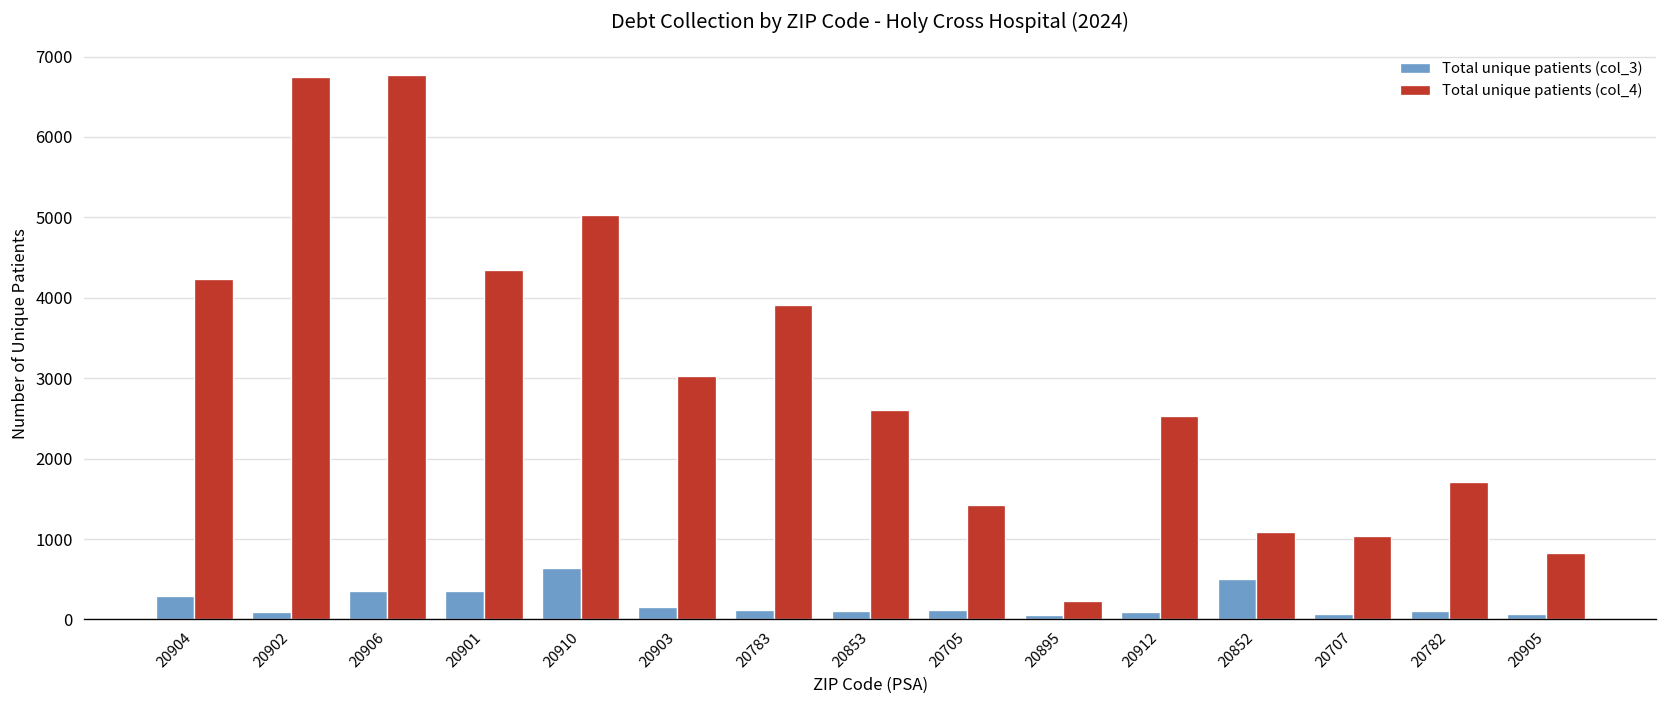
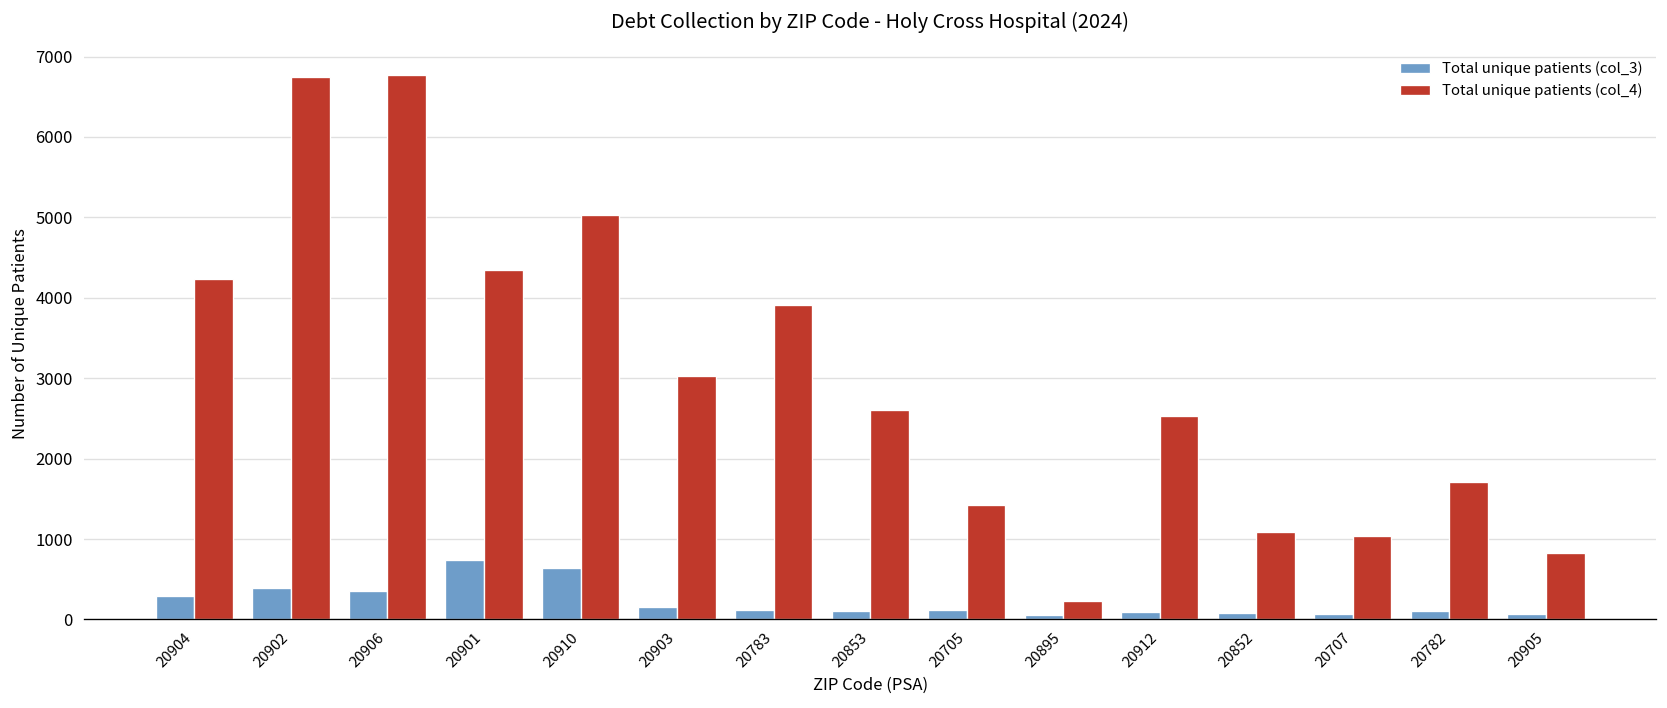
  {
    "Total unique patients (col_3)": {
      "20904": 300,
-     "20902": 100,
+     "20902": 400,
      "20906": 400,
-     "20901": 400,
+     "20901": 700,
      "20910": 600,
      "20903": 100,
      "20783": 100,
      "20853": 100,
      "20705": 100,
      "20895": 100,
      "20912": 100,
-     "20852": 500,
+     "20852": 100,
      "20707": 100,
      "20782": 100,
      "20905": 100
    },
    "Total unique patients (col_4)": {
      "20904": 4200,
      "20902": 6800,
      "20906": 6800,
      "20901": 4300,
      "20910": 5000,
      "20903": 3000,
      "20783": 3900,
      "20853": 2600,
      "20705": 1400,
      "20895": 200,
      "20912": 2500,
      "20852": 1100,
      "20707": 1000,
      "20782": 1700,
      "20905": 800
    }
  }
